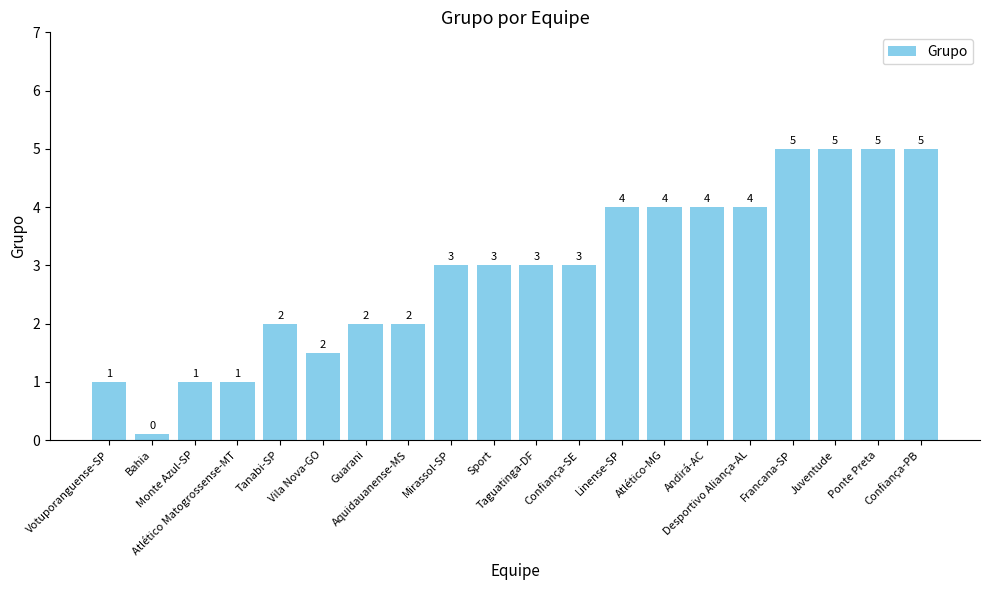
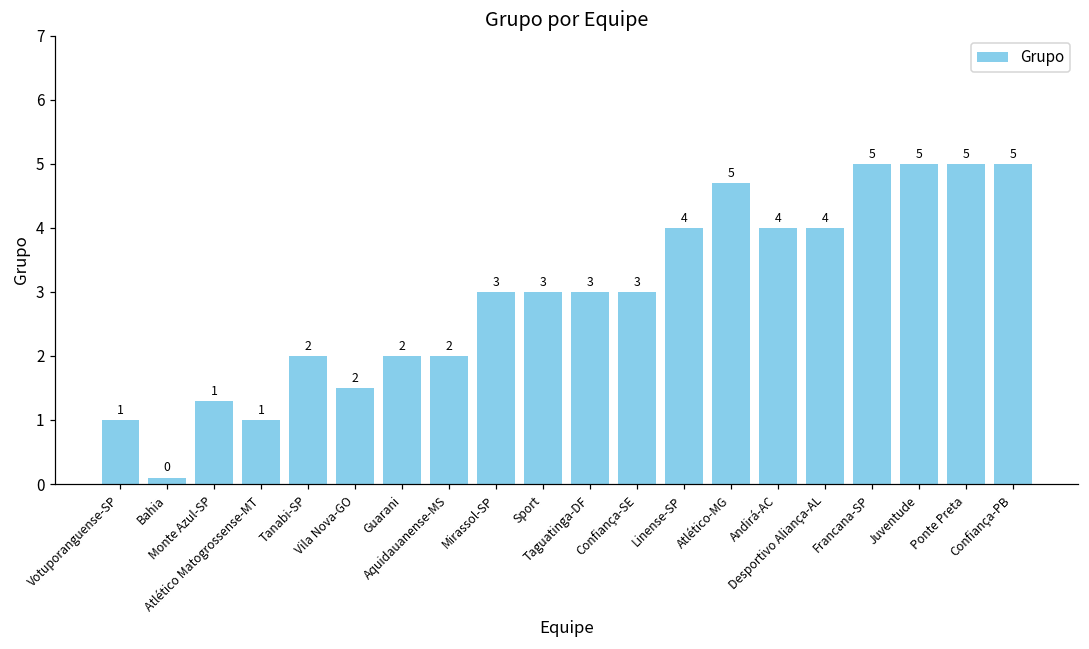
  {
    "Votuporanguense-SP": 1,
    "Bahia": 0,
-   "Monte Azul-SP": 1.0,
+   "Monte Azul-SP": 1.3,
    "Atlético Matogrossense-MT": 1,
    "Tanabi-SP": 2,
    "Vila Nova-GO": 2,
    "Guarani": 2,
    "Aquidauanense-MS": 2,
    "Mirassol-SP": 3,
    "Sport": 3,
    "Taguatinga-DF": 3,
    "Confiança-SE": 3,
    "Linense-SP": 4,
-   "Atlético-MG": 4,
+   "Atlético-MG": 5,
    "Andirá-AC": 4,
    "Desportivo Aliança-AL": 4,
    "Francana-SP": 5,
    "Juventude": 5,
    "Ponte Preta": 5,
    "Confiança-PB": 5
  }
